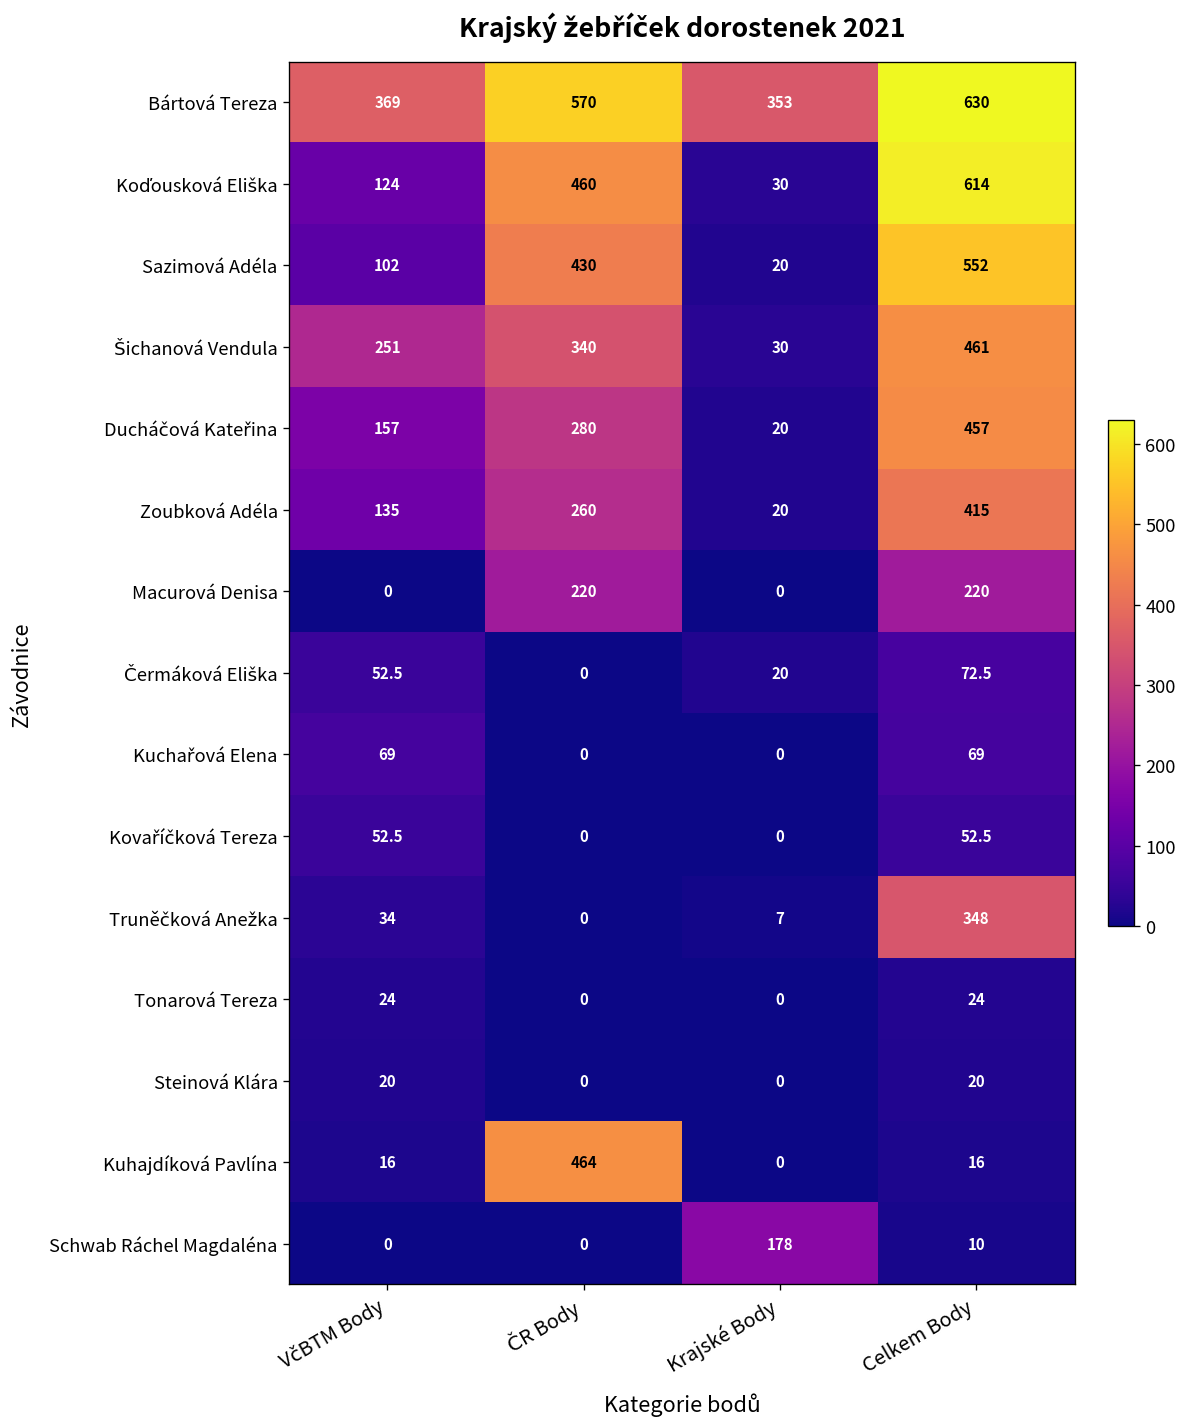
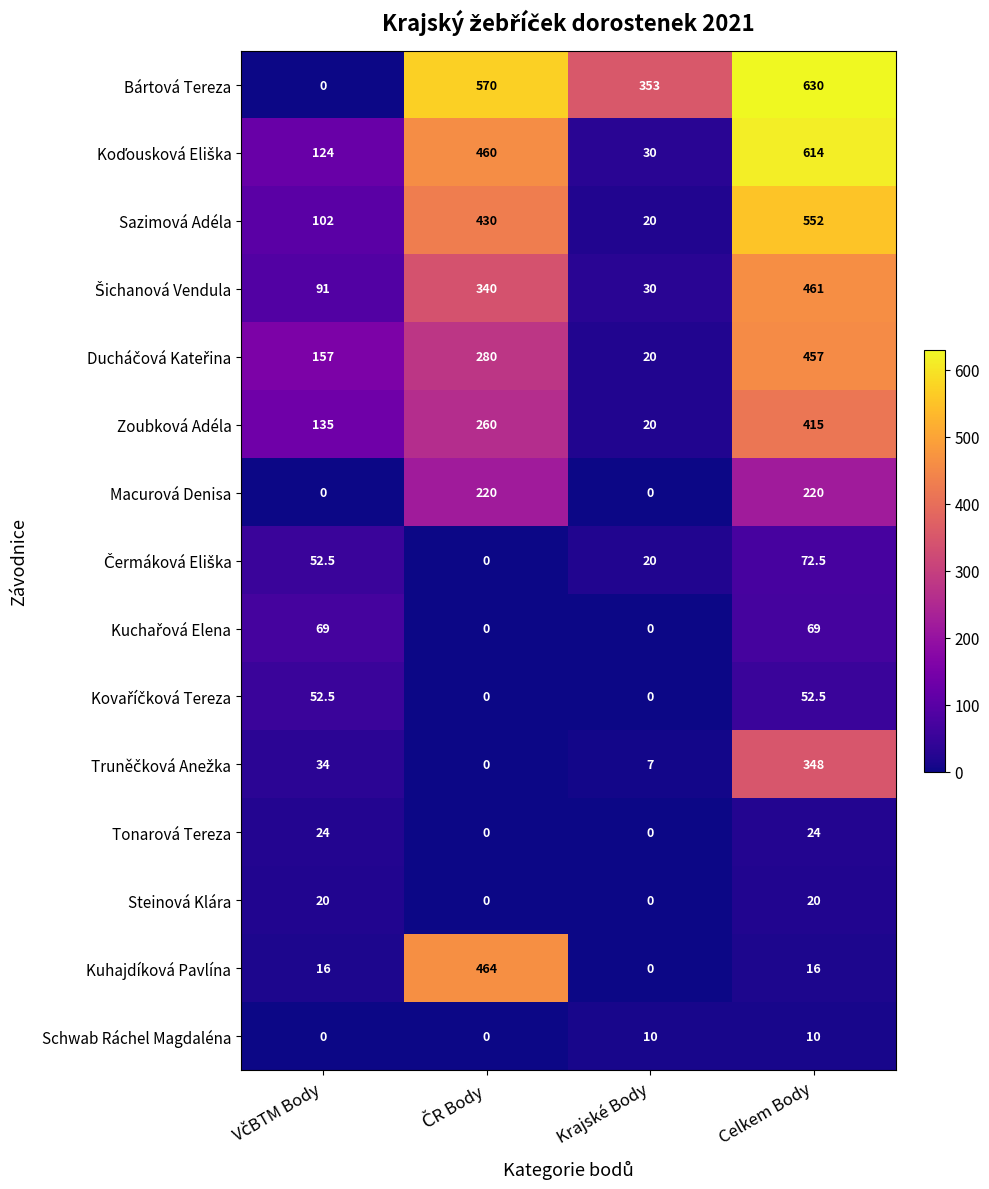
  {
    "Bártová Tereza": {
-     "VčBTM Body": 369,
+     "VčBTM Body": 0,
      "ČR Body": 570,
      "Krajské Body": 353,
      "Celkem Body": 630
    },
    "Koďousková Eliška": {
      "VčBTM Body": 124,
      "ČR Body": 460,
      "Krajské Body": 30,
      "Celkem Body": 614
    },
    "Sazimová Adéla": {
      "VčBTM Body": 102,
      "ČR Body": 430,
      "Krajské Body": 20,
      "Celkem Body": 552
    },
    "Šichanová Vendula": {
-     "VčBTM Body": 251,
+     "VčBTM Body": 91,
      "ČR Body": 340,
      "Krajské Body": 30,
      "Celkem Body": 461
    },
    "Ducháčová Kateřina": {
      "VčBTM Body": 157,
      "ČR Body": 280,
      "Krajské Body": 20,
      "Celkem Body": 457
    },
    "Zoubková Adéla": {
      "VčBTM Body": 135,
      "ČR Body": 260,
      "Krajské Body": 20,
      "Celkem Body": 415
    },
    "Macurová Denisa": {
      "VčBTM Body": 0,
      "ČR Body": 220,
      "Krajské Body": 0,
      "Celkem Body": 220
    },
    "Čermáková Eliška": {
      "VčBTM Body": 52.5,
      "ČR Body": 0,
      "Krajské Body": 20,
      "Celkem Body": 72.5
    },
    "Kuchařová Elena": {
      "VčBTM Body": 69,
      "ČR Body": 0,
      "Krajské Body": 0,
      "Celkem Body": 69
    },
    "Kovaříčková Tereza": {
      "VčBTM Body": 52.5,
      "ČR Body": 0,
      "Krajské Body": 0,
      "Celkem Body": 52.5
    },
    "Truněčková Anežka": {
      "VčBTM Body": 34,
      "ČR Body": 0,
      "Krajské Body": 7,
      "Celkem Body": 348
    },
    "Tonarová Tereza": {
      "VčBTM Body": 24,
      "ČR Body": 0,
      "Krajské Body": 0,
      "Celkem Body": 24
    },
    "Steinová Klára": {
      "VčBTM Body": 20,
      "ČR Body": 0,
      "Krajské Body": 0,
      "Celkem Body": 20
    },
    "Kuhajdíková Pavlína": {
      "VčBTM Body": 16,
      "ČR Body": 464,
      "Krajské Body": 0,
      "Celkem Body": 16
    },
    "Schwab Ráchel Magdaléna": {
      "VčBTM Body": 0,
      "ČR Body": 0,
-     "Krajské Body": 178,
+     "Krajské Body": 10,
      "Celkem Body": 10
    }
  }
